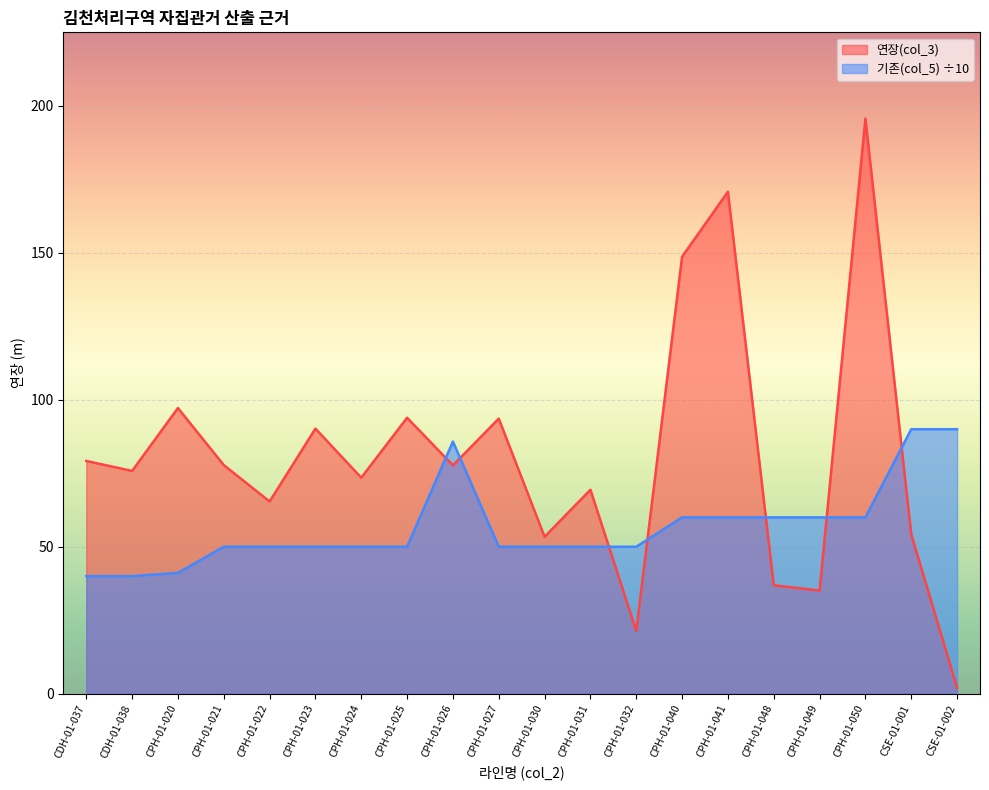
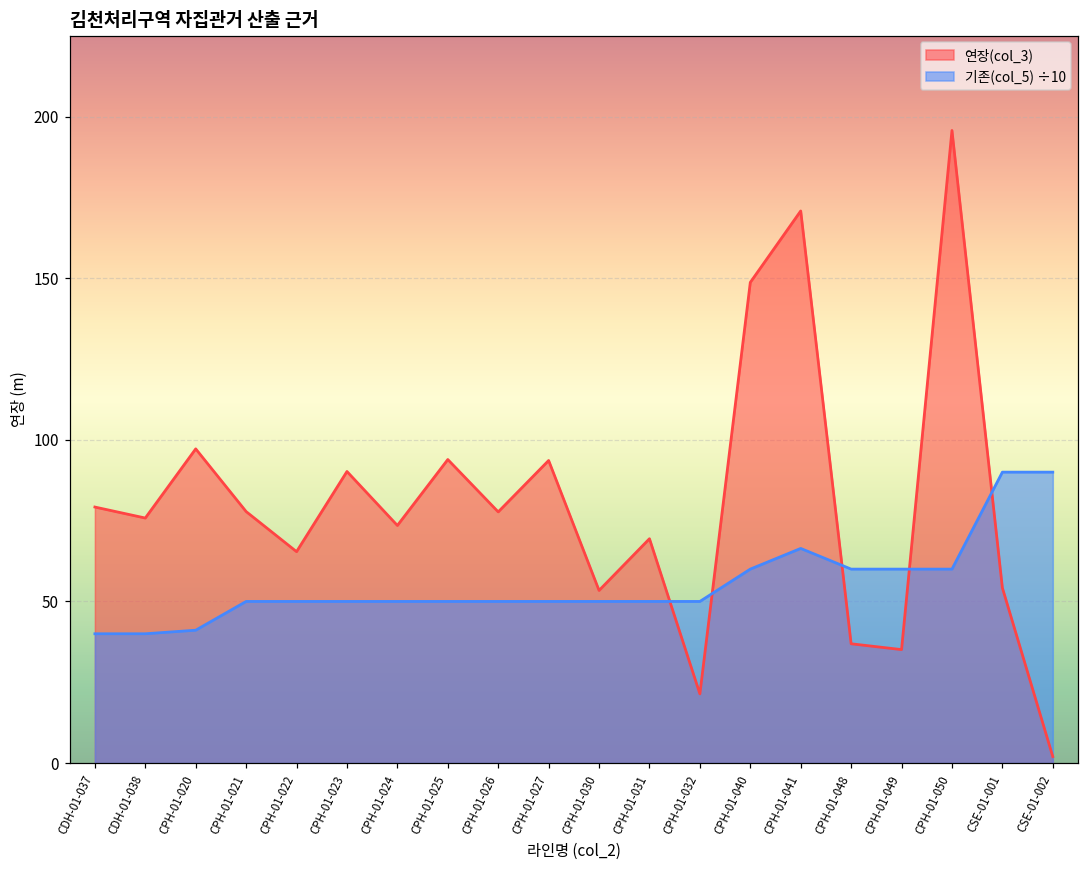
  {
    "연장(col_3)": {
      "CDH-01-037": 79,
      "CDH-01-038": 76,
      "CPH-01-020": 97,
      "CPH-01-021": 78,
      "CPH-01-022": 65,
      "CPH-01-023": 90,
      "CPH-01-024": 74,
      "CPH-01-025": 94,
      "CPH-01-026": 78,
      "CPH-01-027": 94,
      "CPH-01-030": 53,
      "CPH-01-031": 69,
      "CPH-01-032": 21,
      "CPH-01-040": 149,
      "CPH-01-041": 171,
      "CPH-01-048": 37,
      "CPH-01-049": 35,
      "CPH-01-050": 196,
      "CSE-01-001": 54,
      "CSE-01-002": 2
    },
    "기존(col_5) ÷10": {
      "CDH-01-037": 40,
      "CDH-01-038": 40,
      "CPH-01-020": 41,
      "CPH-01-021": 50,
      "CPH-01-022": 50,
      "CPH-01-023": 50,
      "CPH-01-024": 50,
      "CPH-01-025": 50,
-     "CPH-01-026": 86,
+     "CPH-01-026": 50,
      "CPH-01-027": 50,
      "CPH-01-030": 50,
      "CPH-01-031": 50,
      "CPH-01-032": 50,
      "CPH-01-040": 60,
-     "CPH-01-041": 60,
+     "CPH-01-041": 66,
      "CPH-01-048": 60,
      "CPH-01-049": 60,
      "CPH-01-050": 60,
      "CSE-01-001": 90,
      "CSE-01-002": 90
    }
  }
